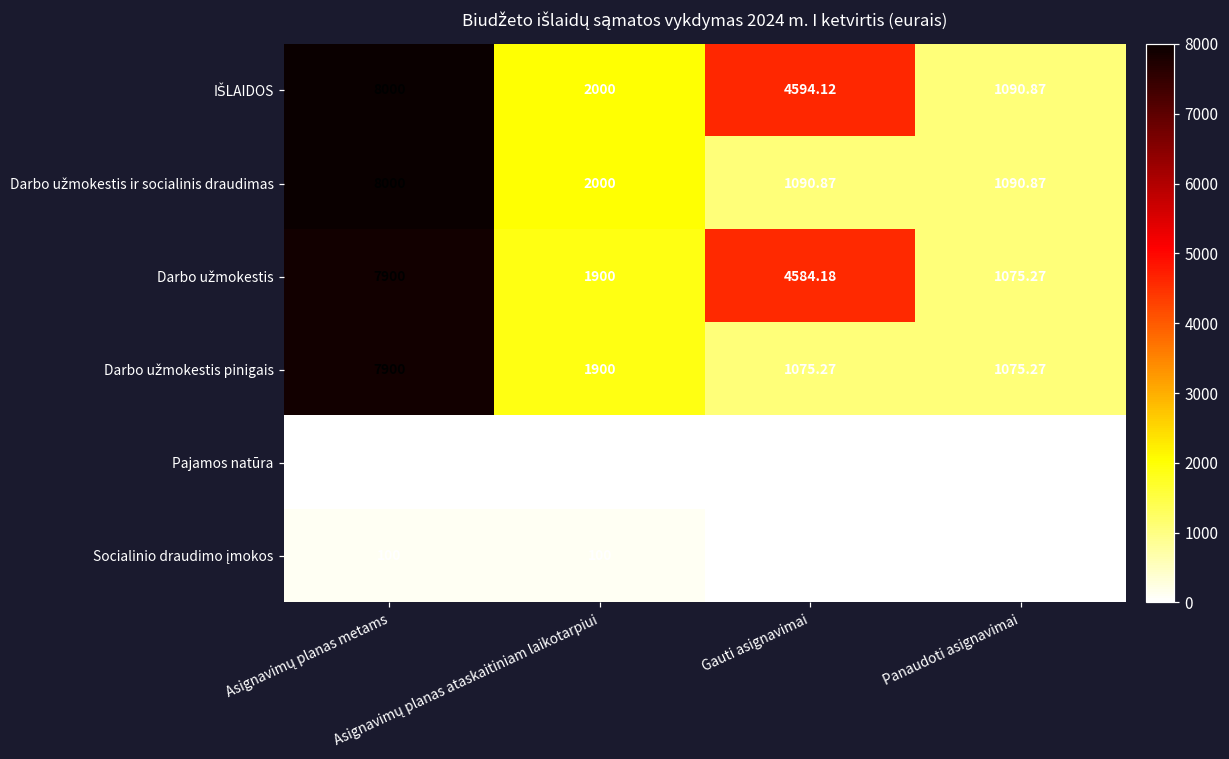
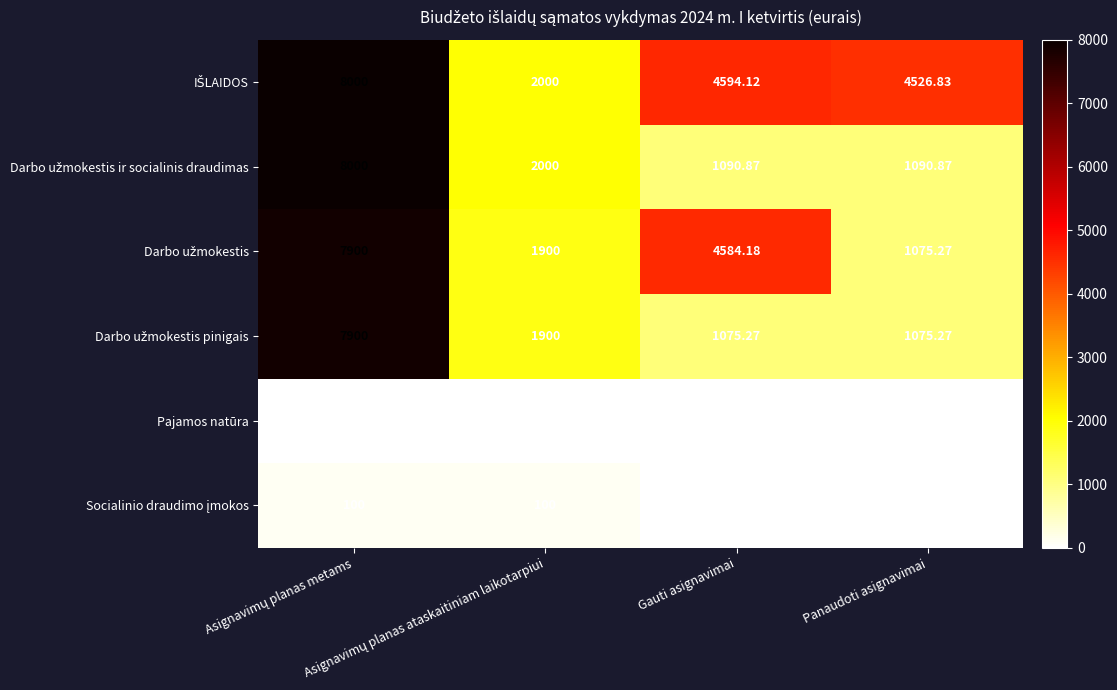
  {
    "IŠLAIDOS": {
      "Asignavimų planas ataskaitiniam laikotarpiui": 2000,
      "Gauti asignavimai": 4594.12,
-     "Panaudoti asignavimai": 1090.87
+     "Panaudoti asignavimai": 4526.83
    },
    "Darbo užmokestis ir socialinis draudimas": {
      "Asignavimų planas ataskaitiniam laikotarpiui": 2000,
      "Gauti asignavimai": 1090.87,
      "Panaudoti asignavimai": 1090.87
    },
    "Darbo užmokestis": {
      "Asignavimų planas ataskaitiniam laikotarpiui": 1900,
      "Gauti asignavimai": 4584.18,
      "Panaudoti asignavimai": 1075.27
    },
    "Darbo užmokestis pinigais": {
      "Asignavimų planas ataskaitiniam laikotarpiui": 1900,
      "Gauti asignavimai": 1075.27,
      "Panaudoti asignavimai": 1075.27
    }
  }
